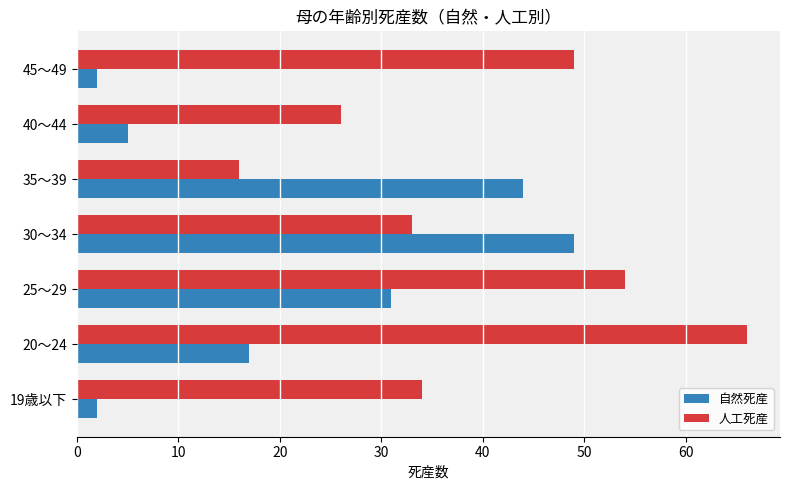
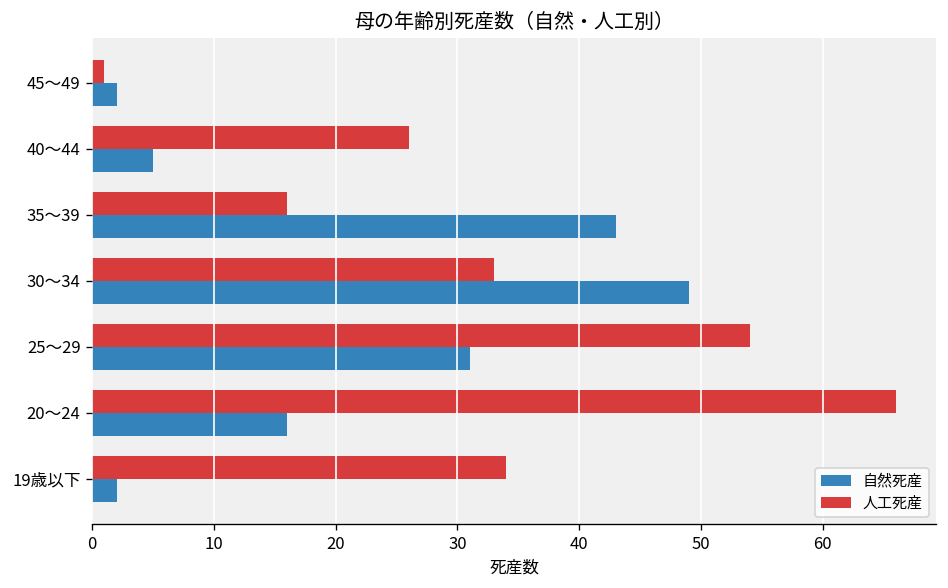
  {
    "自然死産": {
      "45～49": 2,
      "40～44": 5,
-     "35～39": 44,
+     "35～39": 43,
      "30～34": 49,
      "25～29": 31,
-     "20～24": 17,
+     "20～24": 16,
      "19歳以下": 2
    },
    "人工死産": {
-     "45～49": 49,
+     "45～49": 1,
      "40～44": 26,
      "35～39": 16,
      "30～34": 33,
      "25～29": 54,
      "20～24": 66,
      "19歳以下": 34
    }
  }
